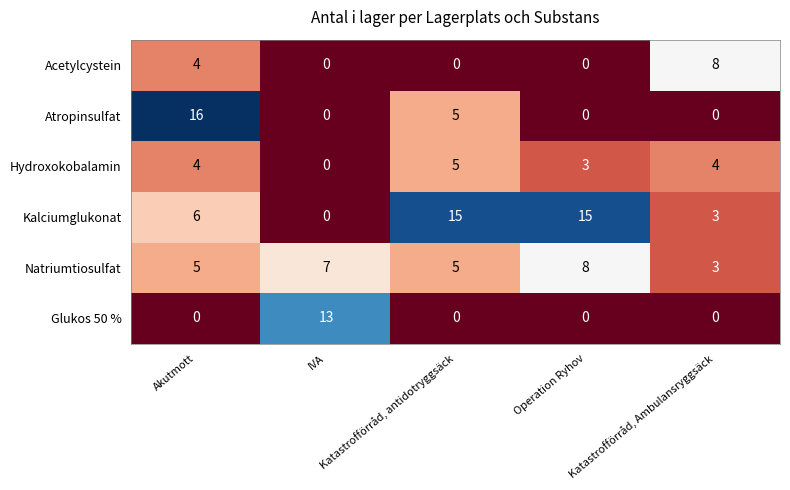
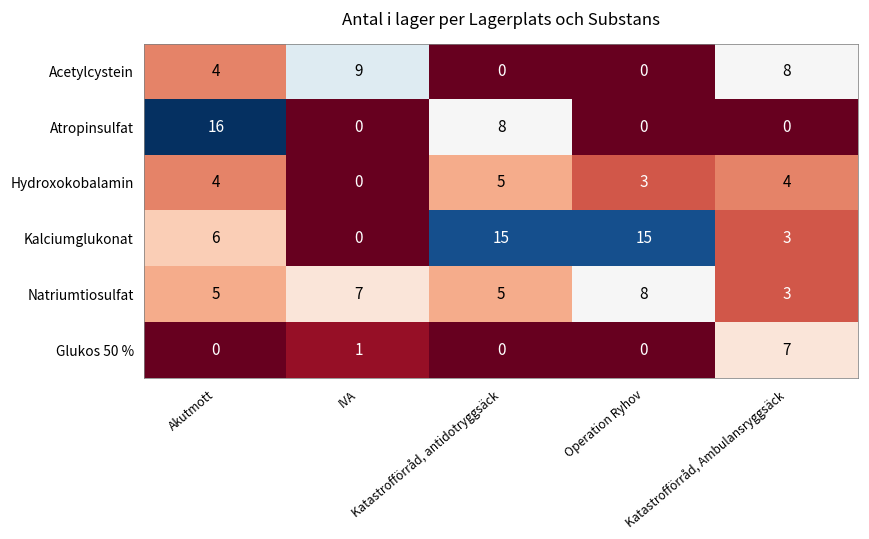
  {
    "Acetylcystein": {
      "Akutmott": 4,
-     "IVA": 0,
+     "IVA": 9,
      "Katastrofförråd, antidotryggsäck": 0,
      "Operation Ryhov": 0,
      "Katastrofförråd, Ambulansryggsäck": 8
    },
    "Atropinsulfat": {
      "Akutmott": 16,
      "IVA": 0,
-     "Katastrofförråd, antidotryggsäck": 5,
+     "Katastrofförråd, antidotryggsäck": 8,
      "Operation Ryhov": 0,
      "Katastrofförråd, Ambulansryggsäck": 0
    },
    "Hydroxokobalamin": {
      "Akutmott": 4,
      "IVA": 0,
      "Katastrofförråd, antidotryggsäck": 5,
      "Operation Ryhov": 3,
      "Katastrofförråd, Ambulansryggsäck": 4
    },
    "Kalciumglukonat": {
      "Akutmott": 6,
      "IVA": 0,
      "Katastrofförråd, antidotryggsäck": 15,
      "Operation Ryhov": 15,
      "Katastrofförråd, Ambulansryggsäck": 3
    },
    "Natriumtiosulfat": {
      "Akutmott": 5,
      "IVA": 7,
      "Katastrofförråd, antidotryggsäck": 5,
      "Operation Ryhov": 8,
      "Katastrofförråd, Ambulansryggsäck": 3
    },
    "Glukos 50 %": {
      "Akutmott": 0,
-     "IVA": 13,
+     "IVA": 1,
      "Katastrofförråd, antidotryggsäck": 0,
      "Operation Ryhov": 0,
-     "Katastrofförråd, Ambulansryggsäck": 0
+     "Katastrofförråd, Ambulansryggsäck": 7
    }
  }
